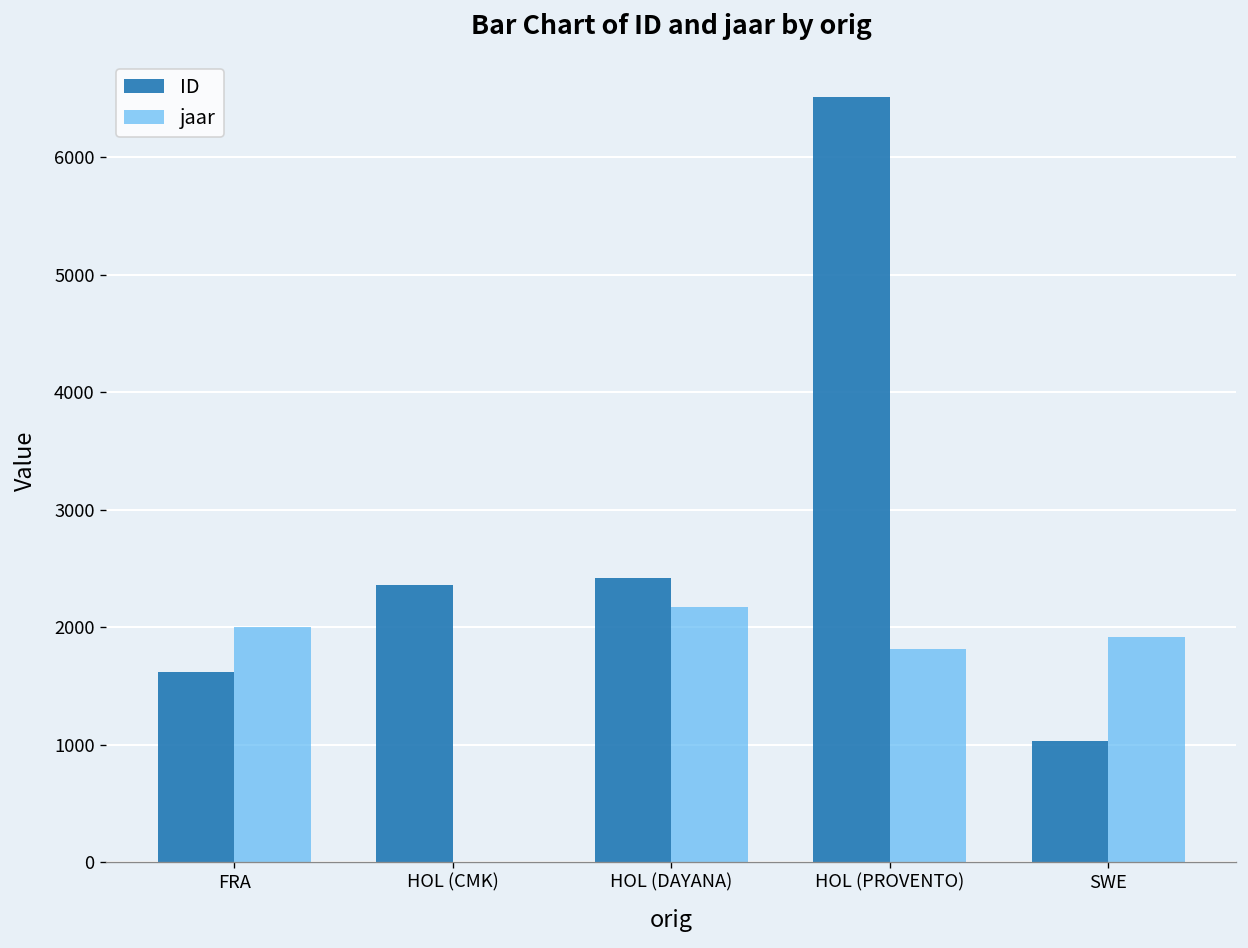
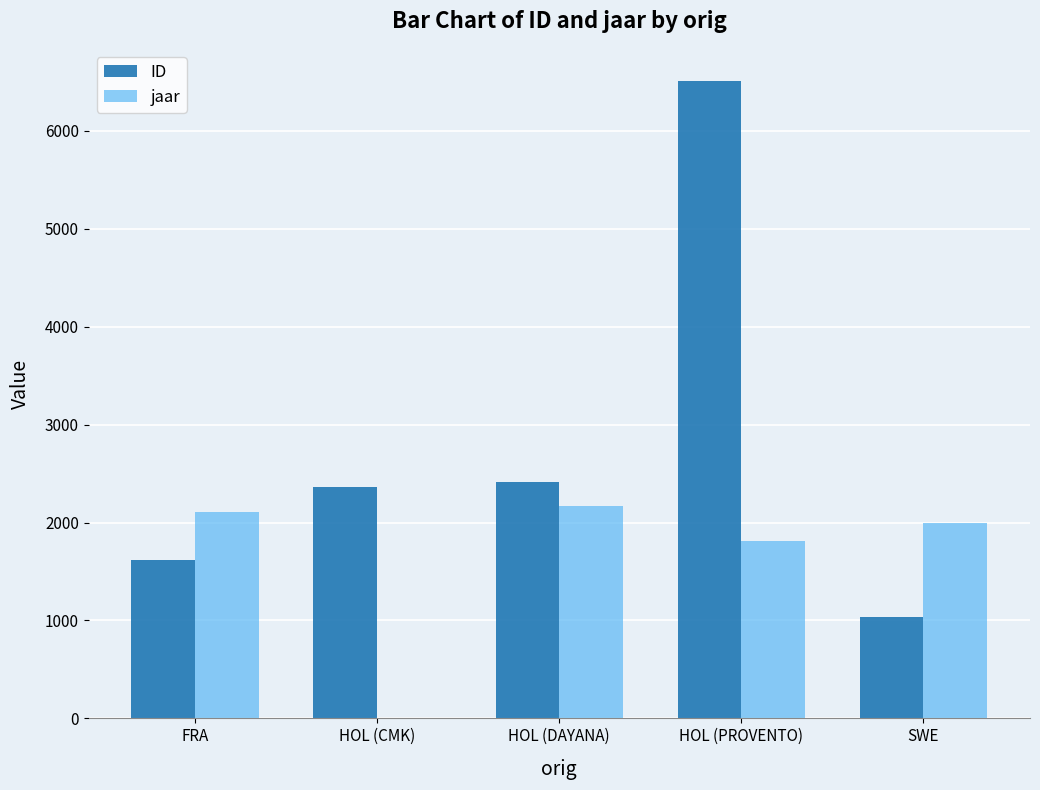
  {
    "ID": {
      "FRA": 1600,
      "HOL (CMK)": 2400,
      "HOL (DAYANA)": 2400,
      "HOL (PROVENTO)": 6500,
      "SWE": 1000
    },
    "jaar": {
-     "FRA": 2000,
+     "FRA": 2100,
      "HOL (CMK)": 0,
      "HOL (DAYANA)": 2200,
      "HOL (PROVENTO)": 1800,
-     "SWE": 1900
+     "SWE": 2000
    }
  }
